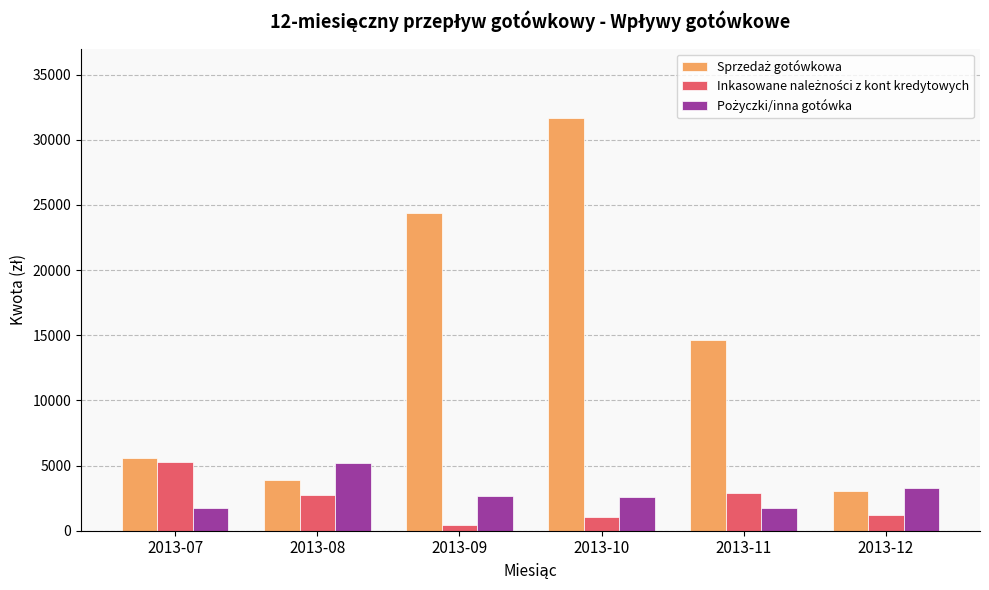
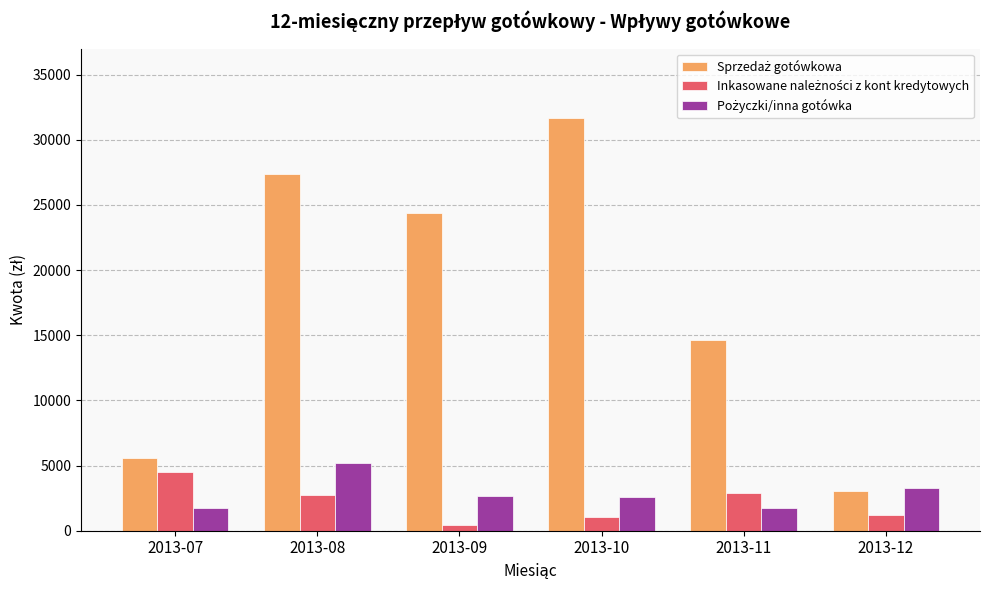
  {
    "Sprzedaż gotówkowa": {
      "2013-07": 5600,
-     "2013-08": 3900,
+     "2013-08": 27400,
      "2013-09": 24400,
      "2013-10": 31600,
      "2013-11": 14600,
      "2013-12": 3000
    },
    "Inkasowane należności z kont kredytowych": {
-     "2013-07": 5300,
+     "2013-07": 4500,
      "2013-08": 2700,
      "2013-09": 400,
      "2013-10": 1000,
      "2013-11": 2900,
      "2013-12": 1200
    },
    "Pożyczki/inna gotówka": {
      "2013-07": 1700,
      "2013-08": 5200,
      "2013-09": 2600,
      "2013-10": 2600,
      "2013-11": 1700,
      "2013-12": 3300
    }
  }
